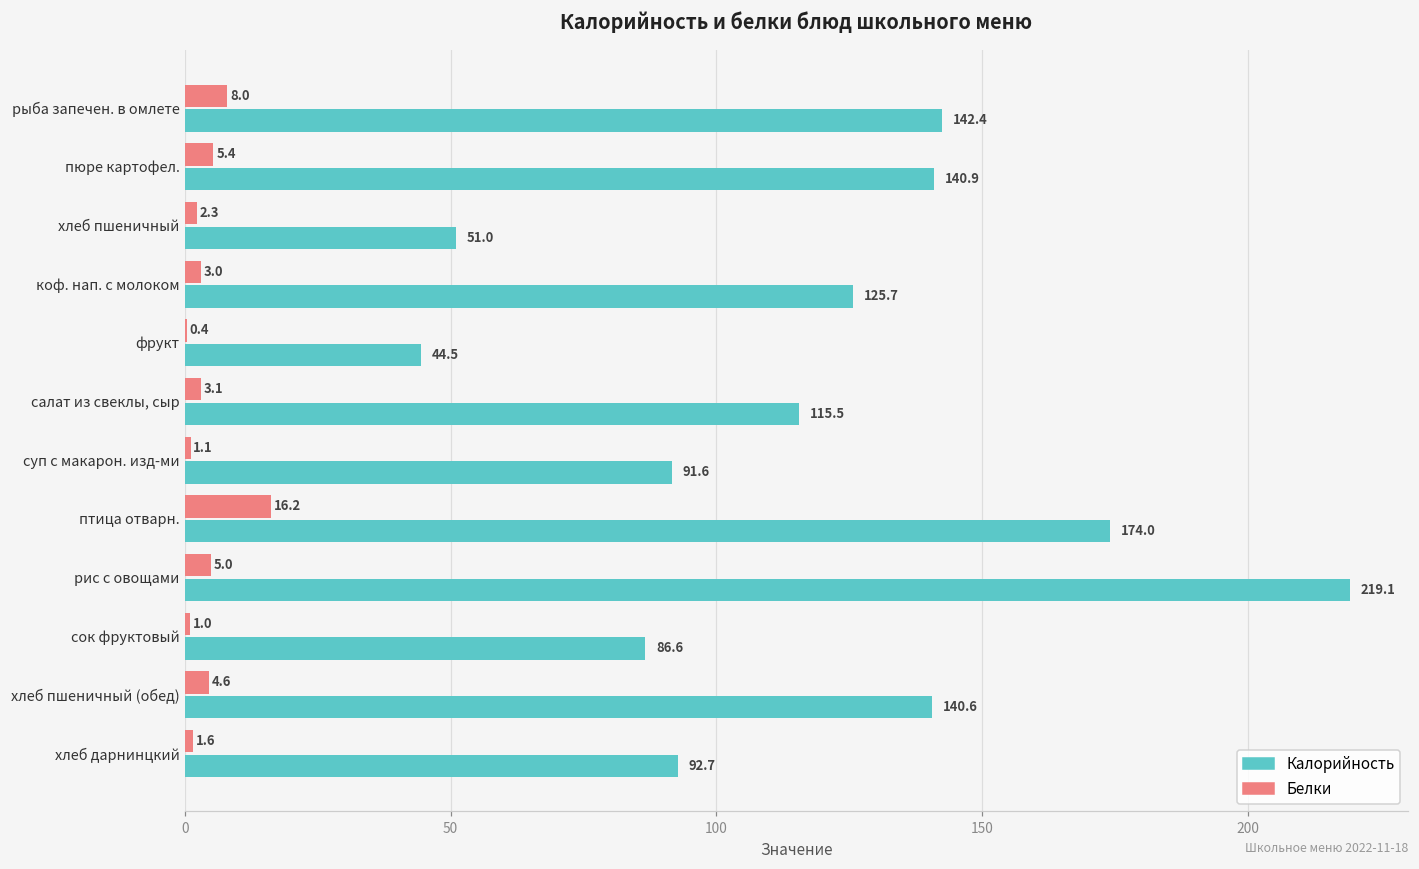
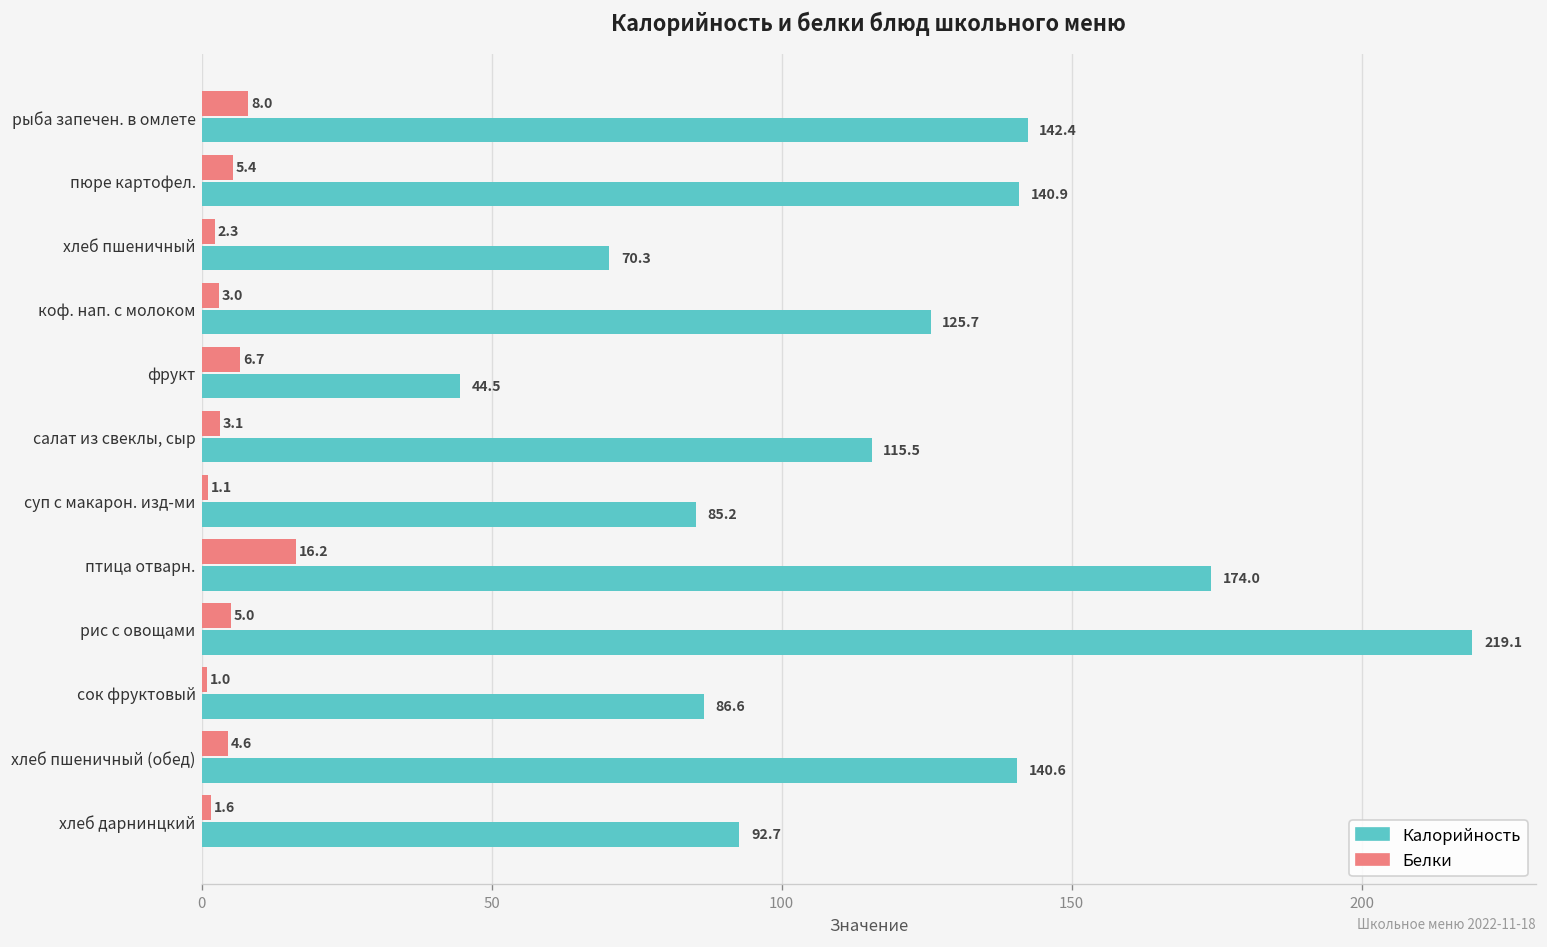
  {
    "Калорийность": {
      "рыба запечен. в омлете": 142.4,
      "пюре картофел.": 140.9,
-     "хлеб пшеничный": 51.0,
+     "хлеб пшеничный": 70.3,
      "коф. нап. с молоком": 125.7,
      "фрукт": 44.5,
      "салат из свеклы, сыр": 115.5,
-     "суп с макарон. изд-ми": 91.6,
+     "суп с макарон. изд-ми": 85.2,
      "птица отварн.": 174.0,
      "рис с овощами": 219.1,
      "сок фруктовый": 86.6,
      "хлеб пшеничный (обед)": 140.6,
      "хлеб дарнинцкий": 92.7
    },
    "Белки": {
      "рыба запечен. в омлете": 8.0,
      "пюре картофел.": 5.4,
      "хлеб пшеничный": 2.3,
      "коф. нап. с молоком": 3.0,
-     "фрукт": 0.4,
+     "фрукт": 6.7,
      "салат из свеклы, сыр": 3.1,
      "суп с макарон. изд-ми": 1.1,
      "птица отварн.": 16.2,
      "рис с овощами": 5.0,
      "сок фруктовый": 1.0,
      "хлеб пшеничный (обед)": 4.6,
      "хлеб дарнинцкий": 1.6
    }
  }
